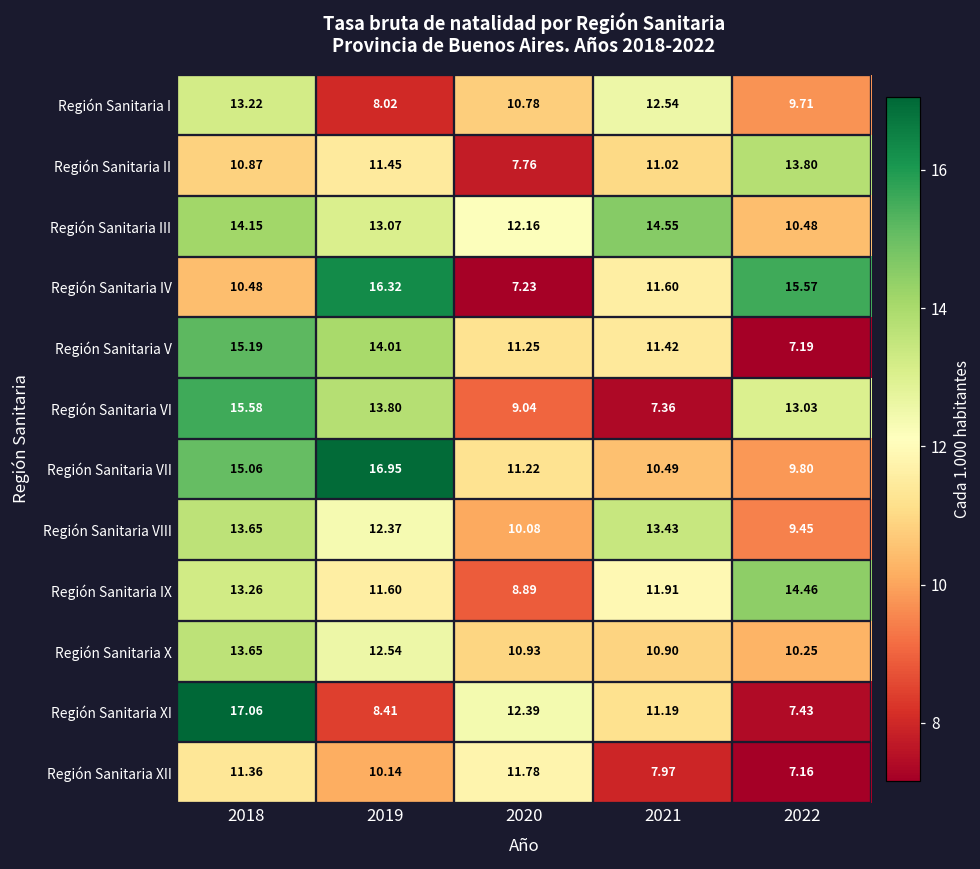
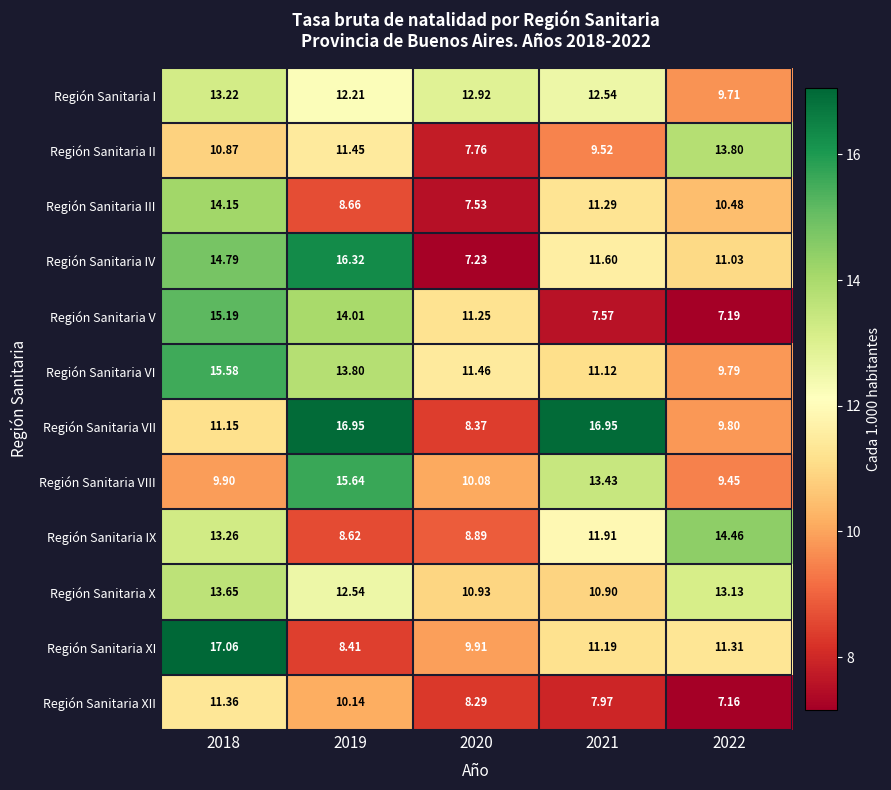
  {
    "Región Sanitaria I": {
      "2018": 13.22,
-     "2019": 8.02,
-     "2020": 10.78,
+     "2019": 12.21,
+     "2020": 12.92,
      "2021": 12.54,
      "2022": 9.71
    },
    "Región Sanitaria II": {
      "2018": 10.87,
      "2019": 11.45,
      "2020": 7.76,
-     "2021": 11.02,
+     "2021": 9.52,
      "2022": 13.80
    },
    "Región Sanitaria III": {
      "2018": 14.15,
-     "2019": 13.07,
-     "2020": 12.16,
-     "2021": 14.55,
+     "2019": 8.66,
+     "2020": 7.53,
+     "2021": 11.29,
      "2022": 10.48
    },
    "Región Sanitaria IV": {
-     "2018": 10.48,
+     "2018": 14.79,
      "2019": 16.32,
      "2020": 7.23,
      "2021": 11.60,
-     "2022": 15.57
+     "2022": 11.03
    },
    "Región Sanitaria V": {
      "2018": 15.19,
      "2019": 14.01,
      "2020": 11.25,
-     "2021": 11.42,
+     "2021": 7.57,
      "2022": 7.19
    },
    "Región Sanitaria VI": {
      "2018": 15.58,
      "2019": 13.80,
-     "2020": 9.04,
-     "2021": 7.36,
-     "2022": 13.03
+     "2020": 11.46,
+     "2021": 11.12,
+     "2022": 9.79
    },
    "Región Sanitaria VII": {
-     "2018": 15.06,
+     "2018": 11.15,
      "2019": 16.95,
-     "2020": 11.22,
-     "2021": 10.49,
+     "2020": 8.37,
+     "2021": 16.95,
      "2022": 9.80
    },
    "Región Sanitaria VIII": {
-     "2018": 13.65,
-     "2019": 12.37,
+     "2018": 9.90,
+     "2019": 15.64,
      "2020": 10.08,
      "2021": 13.43,
      "2022": 9.45
    },
    "Región Sanitaria IX": {
      "2018": 13.26,
-     "2019": 11.60,
+     "2019": 8.62,
      "2020": 8.89,
      "2021": 11.91,
      "2022": 14.46
    },
    "Región Sanitaria X": {
      "2018": 13.65,
      "2019": 12.54,
      "2020": 10.93,
      "2021": 10.90,
-     "2022": 10.25
+     "2022": 13.13
    },
    "Región Sanitaria XI": {
      "2018": 17.06,
      "2019": 8.41,
-     "2020": 12.39,
+     "2020": 9.91,
      "2021": 11.19,
-     "2022": 7.43
+     "2022": 11.31
    },
    "Región Sanitaria XII": {
      "2018": 11.36,
      "2019": 10.14,
-     "2020": 11.78,
+     "2020": 8.29,
      "2021": 7.97,
      "2022": 7.16
    }
  }
